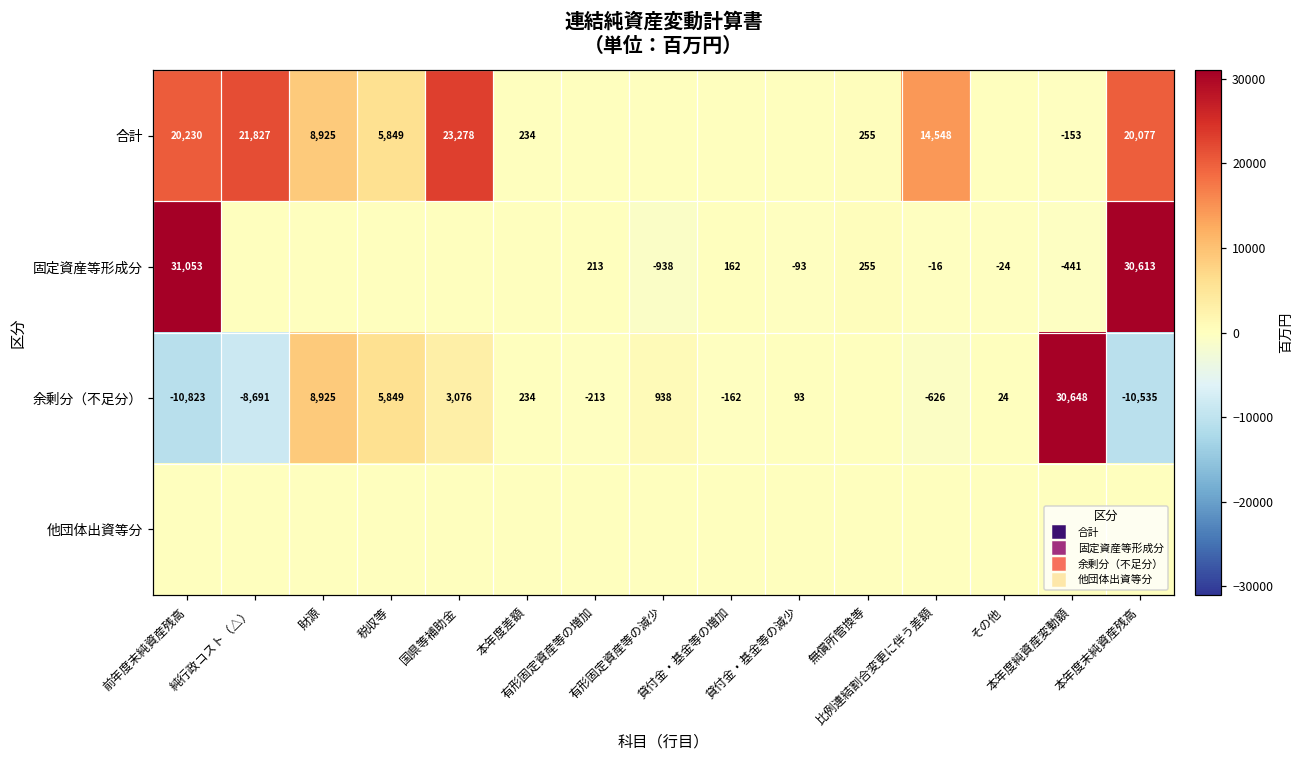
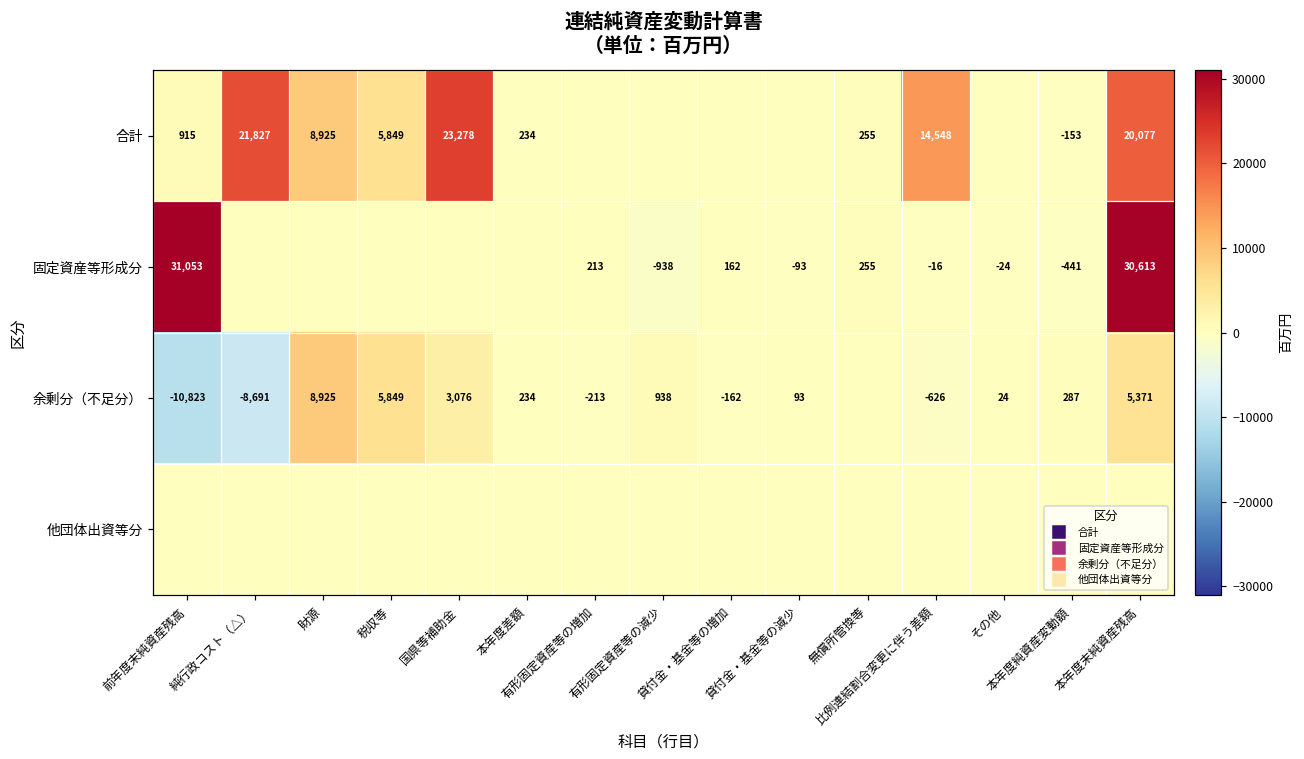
  {
    "合計": {
-     "前年度末純資産残高": "20,230",
+     "前年度末純資産残高": "915",
      "純行政コスト（△）": "21,827",
      "財源": "8,925",
      "税収等": "5,849",
      "国県等補助金": "23,278",
      "本年度差額": "234",
      "無償所管換等": "255",
      "比例連結割合変更に伴う差額": "14,548",
      "本年度純資産変動額": "-153",
      "本年度末純資産残高": "20,077"
    },
    "固定資産等形成分": {
      "前年度末純資産残高": "31,053",
      "有形固定資産等の増加": "213",
      "有形固定資産等の減少": "-938",
      "貸付金・基金等の増加": "162",
      "貸付金・基金等の減少": "-93",
      "無償所管換等": "255",
      "比例連結割合変更に伴う差額": "-16",
      "その他": "-24",
      "本年度純資産変動額": "-441",
      "本年度末純資産残高": "30,613"
    },
    "余剰分（不足分）": {
      "前年度末純資産残高": "-10,823",
      "純行政コスト（△）": "-8,691",
      "財源": "8,925",
      "税収等": "5,849",
      "国県等補助金": "3,076",
      "本年度差額": "234",
      "有形固定資産等の増加": "-213",
      "有形固定資産等の減少": "938",
      "貸付金・基金等の増加": "-162",
      "貸付金・基金等の減少": "93",
      "比例連結割合変更に伴う差額": "-626",
      "その他": "24",
-     "本年度純資産変動額": "30,648",
-     "本年度末純資産残高": "-10,535"
+     "本年度純資産変動額": "287",
+     "本年度末純資産残高": "5,371"
    }
  }
